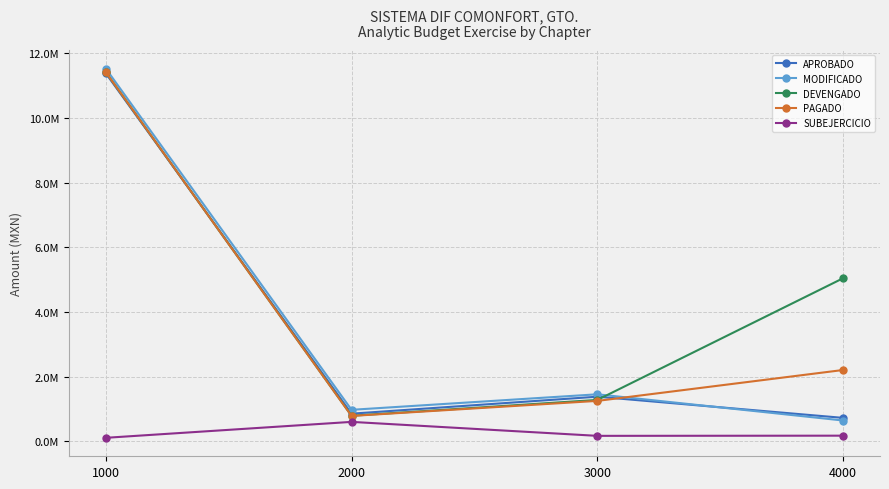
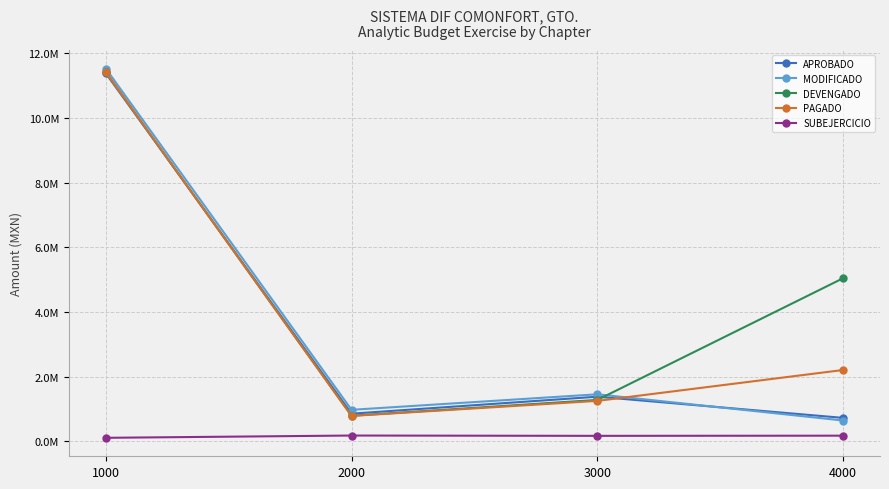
  {
    "APROBADO": {
      "4000": 700000
    },
    "MODIFICADO": {
      "1000": 11500000,
      "2000": 1000000,
      "4000": 600000
    },
    "DEVENGADO": {
      "4000": 5000000
    },
    "PAGADO": {
      "4000": 2200000
    },
    "SUBEJERCICIO": {
      "1000": 100000,
-     "2000": 600000,
+     "2000": 200000,
      "3000": 200000,
      "4000": 200000
    }
  }
